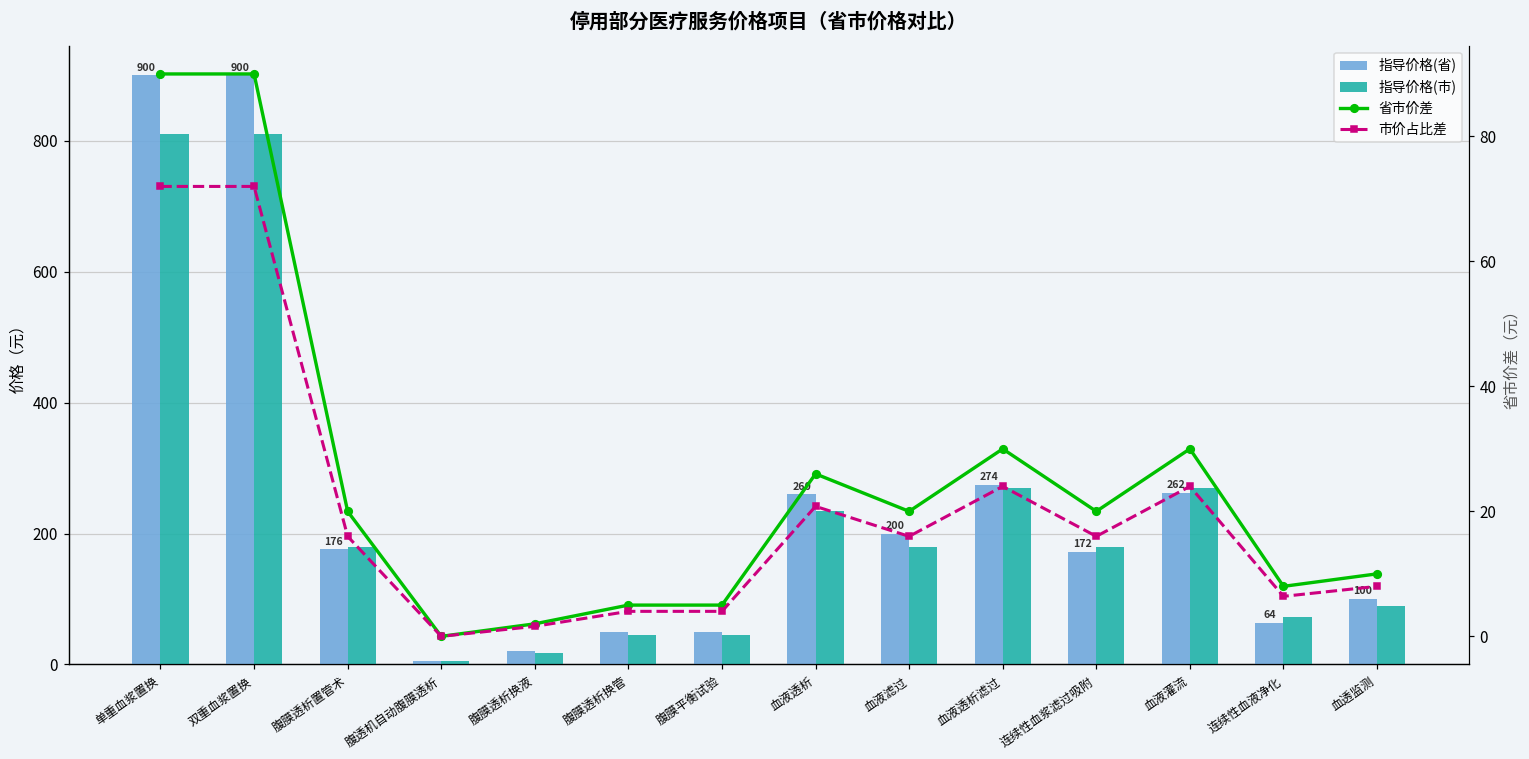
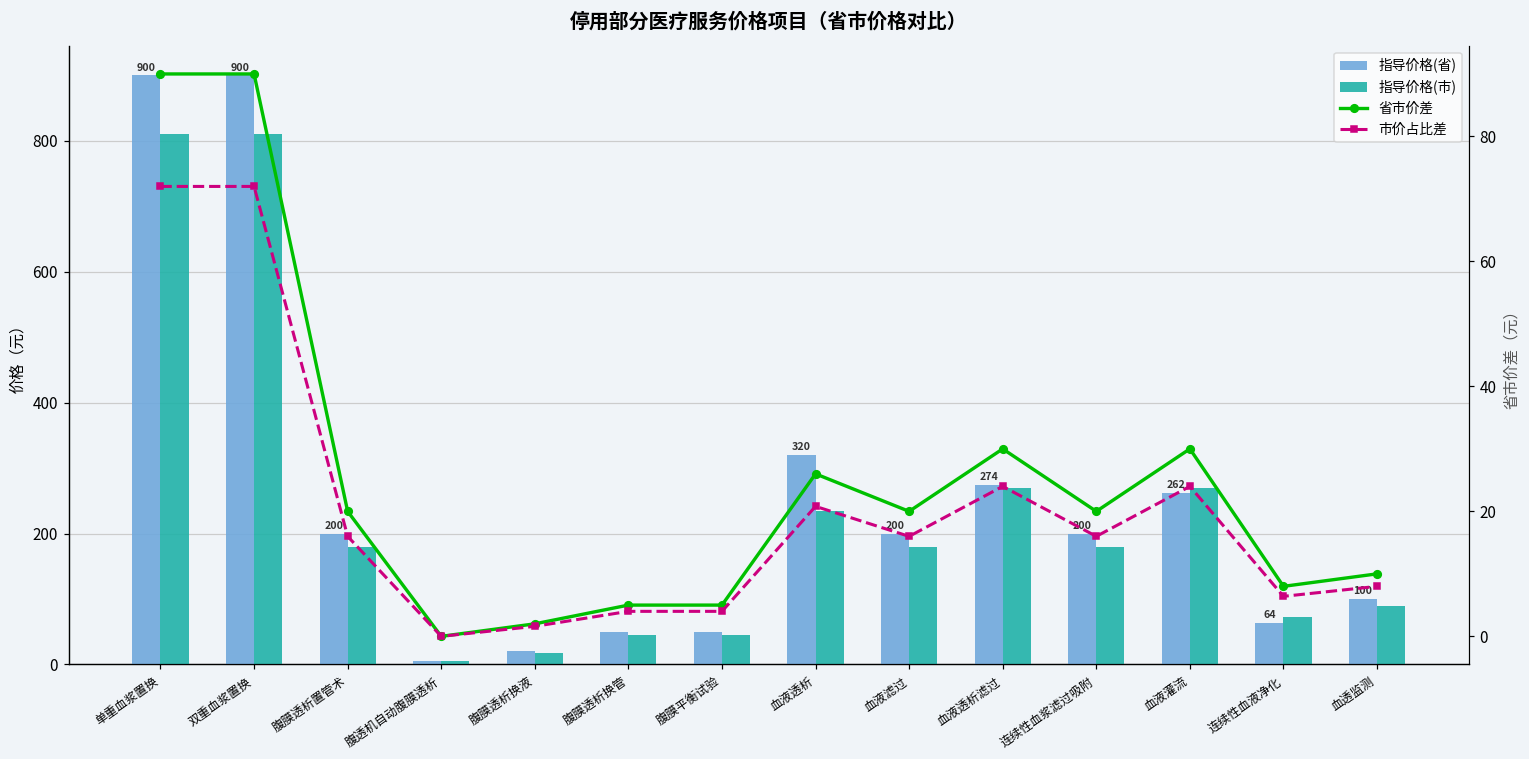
  {
    "指导价格(省)": {
      "单重血浆置换": 900,
      "双重血浆置换": 900,
-     "腹膜透析置管术": 176,
-     "血液透析": 260,
+     "腹膜透析置管术": 200,
+     "血液透析": 320,
      "血液滤过": 200,
      "血液透析滤过": 274,
-     "连续性血浆滤过吸附": 172,
+     "连续性血浆滤过吸附": 200,
      "血液灌流": 262,
      "连续性血液净化": 64,
      "血透监测": 100
    }
  }
